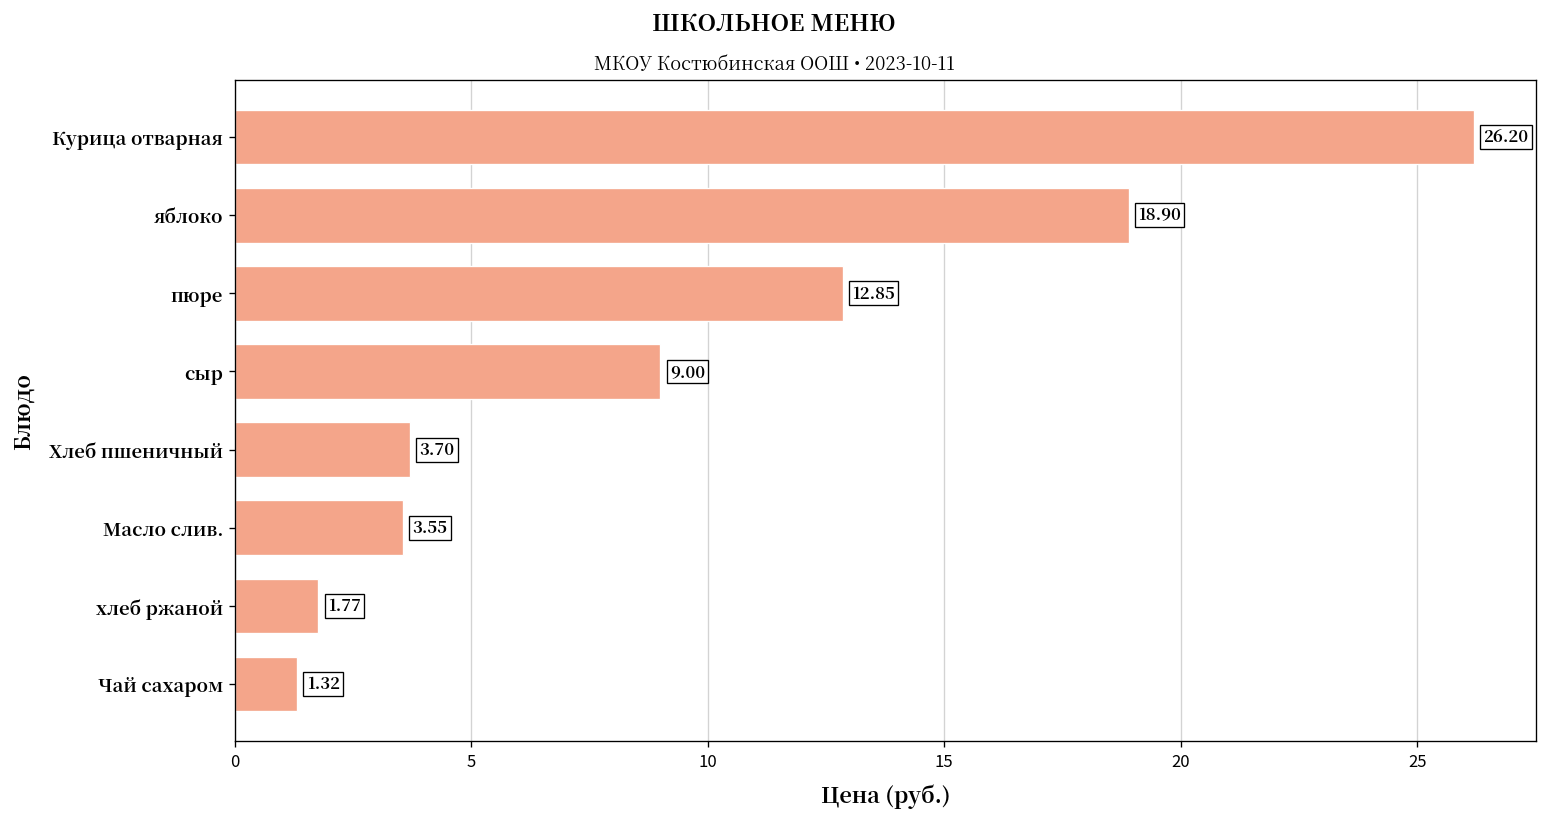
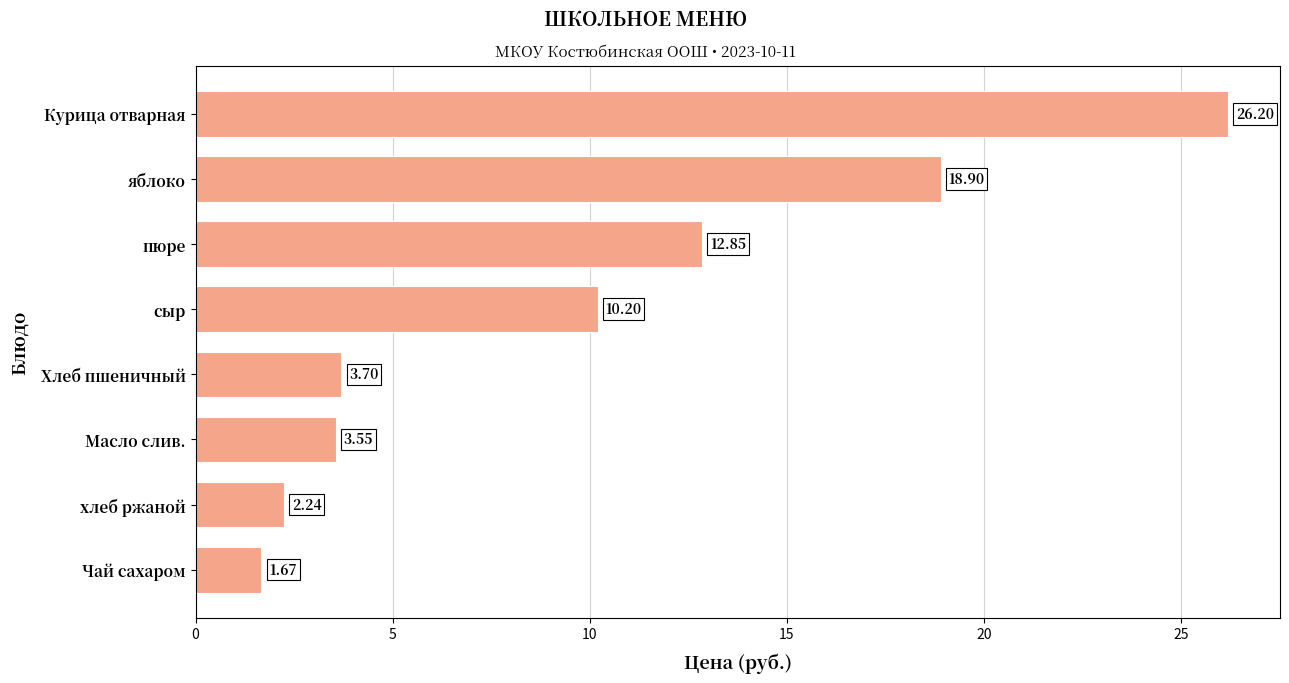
  {
-   "сыр": 9.00,
-   "хлеб ржаной": 1.77,
-   "Чай сахаром": 1.32
+   "сыр": 10.20,
+   "хлеб ржаной": 2.24,
+   "Чай сахаром": 1.67
  }
